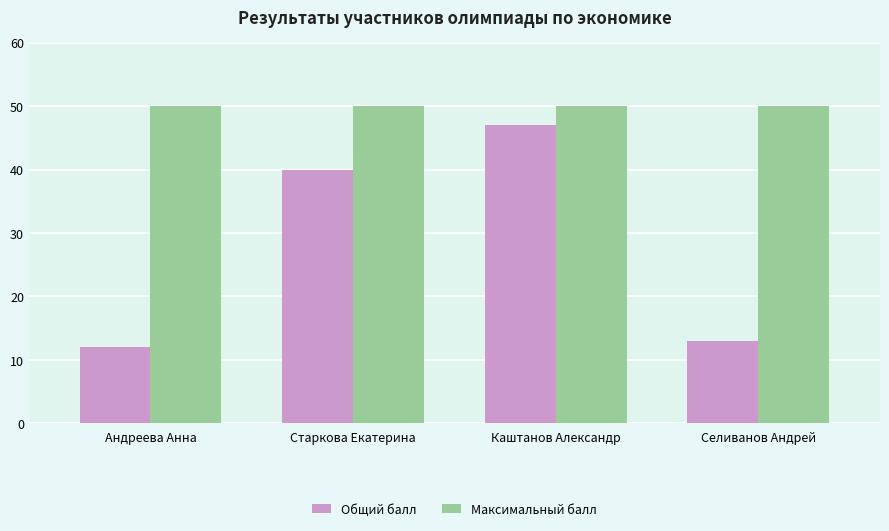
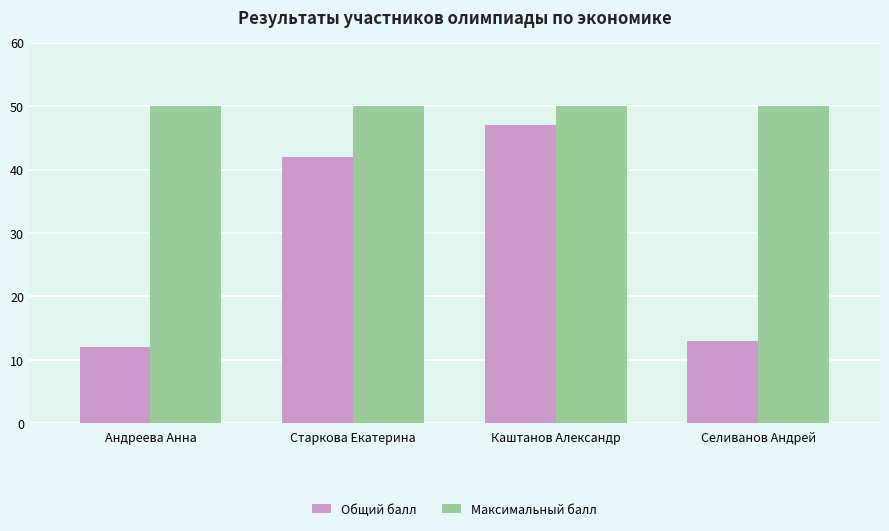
  {
    "Общий балл": {
      "Андреева Анна": 12,
-     "Старкова Екатерина": 40,
+     "Старкова Екатерина": 42,
      "Каштанов Александр": 47,
      "Селиванов Андрей": 13
    },
    "Максимальный балл": {
      "Андреева Анна": 50,
      "Старкова Екатерина": 50,
      "Каштанов Александр": 50,
      "Селиванов Андрей": 50
    }
  }
